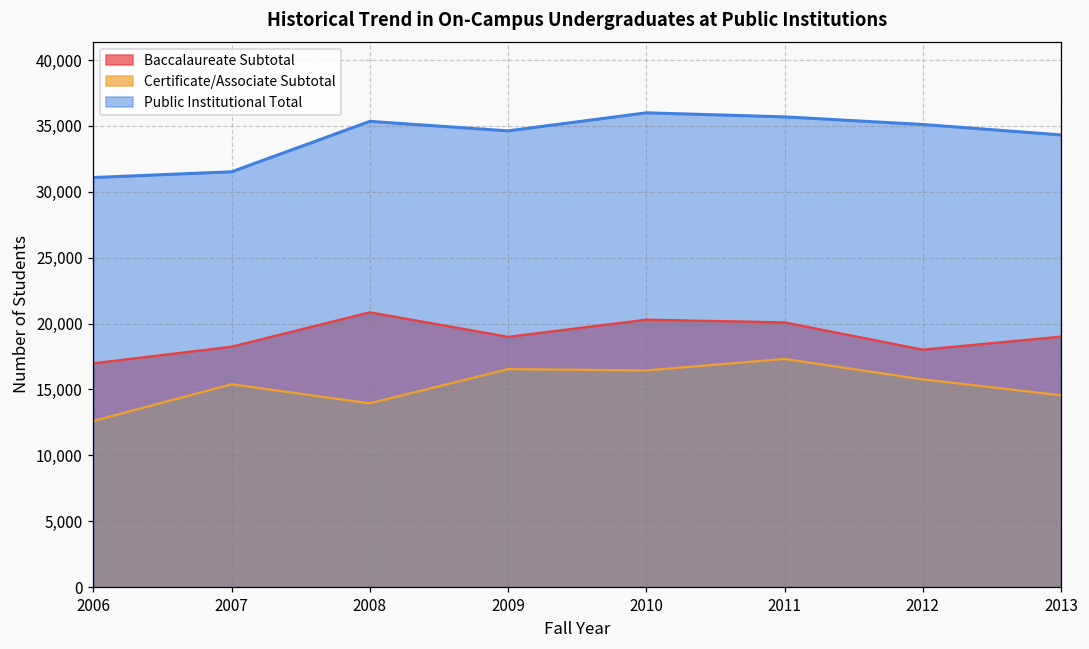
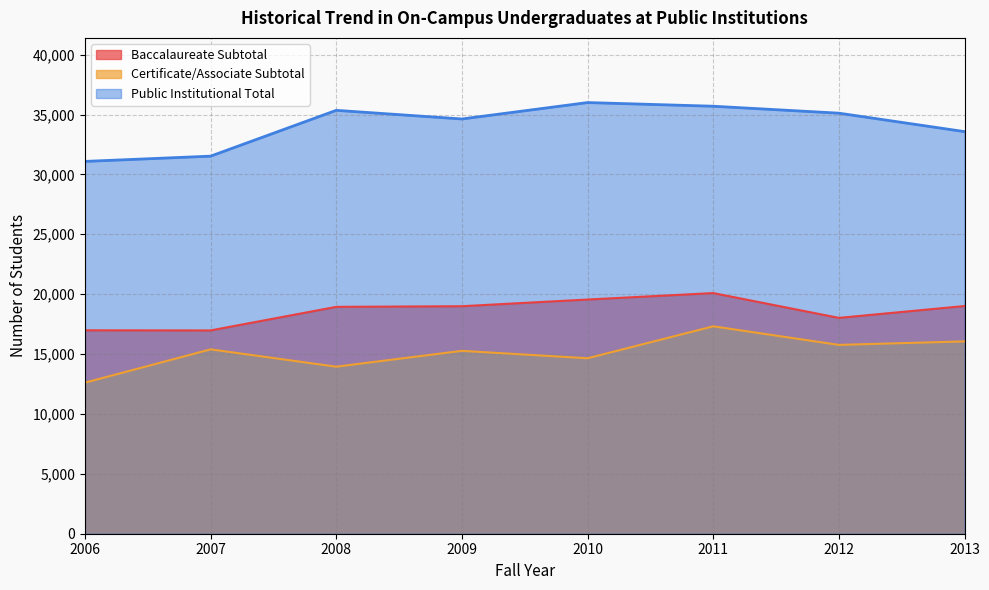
  {
    "Baccalaureate Subtotal": {
      "2006": "17,000",
-     "2007": "18,200",
-     "2008": "20,900",
+     "2007": "17,000",
+     "2008": "18,900",
      "2009": "19,000",
-     "2010": "20,300",
+     "2010": "19,600",
      "2011": "20,100",
      "2012": "18,000",
      "2013": "19,000"
    },
    "Certificate/Associate Subtotal": {
      "2006": "12,600",
      "2007": "15,400",
      "2008": "13,900",
-     "2009": "16,500",
-     "2010": "16,400",
+     "2009": "15,300",
+     "2010": "14,600",
      "2011": "17,300",
      "2012": "15,800",
-     "2013": "14,600"
+     "2013": "16,100"
    },
    "Public Institutional Total": {
      "2006": "31,100",
      "2007": "31,500",
      "2008": "35,300",
      "2009": "34,600",
      "2010": "36,000",
      "2011": "35,700",
      "2012": "35,100",
-     "2013": "34,300"
+     "2013": "33,600"
    }
  }
